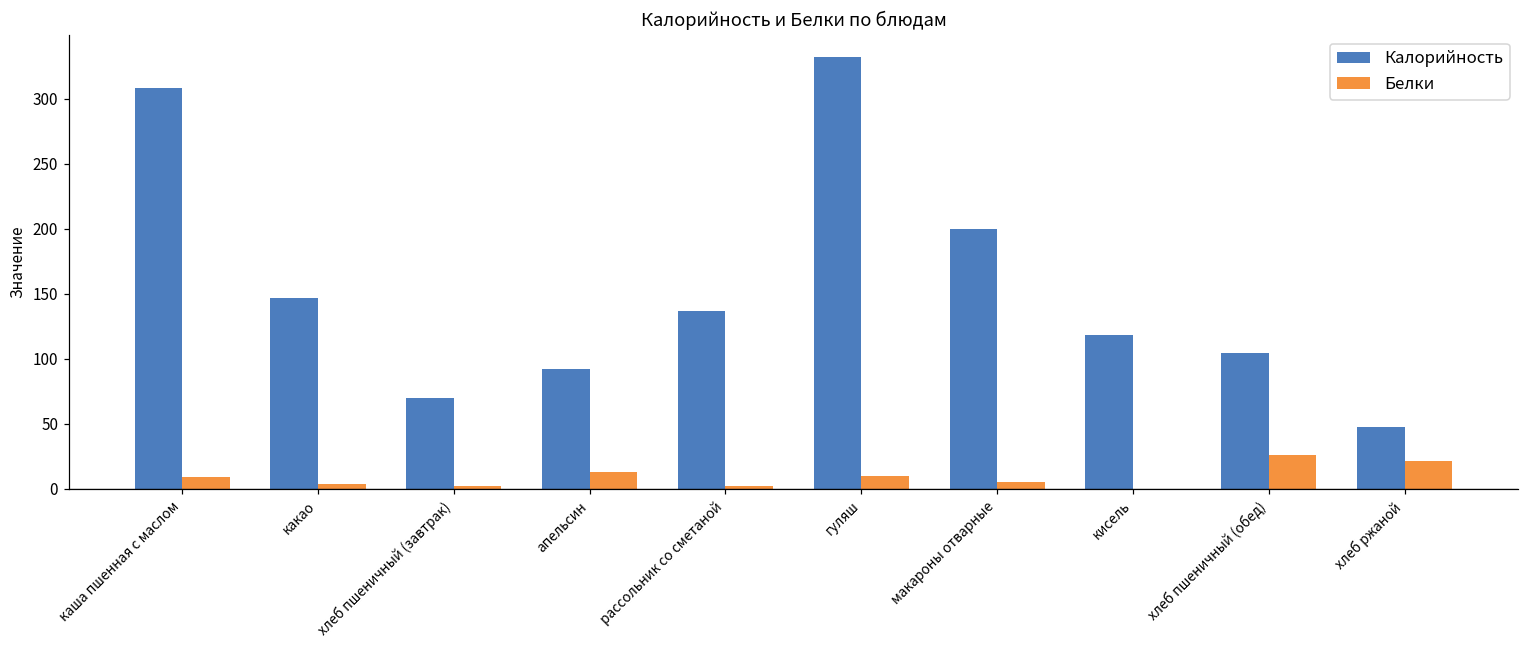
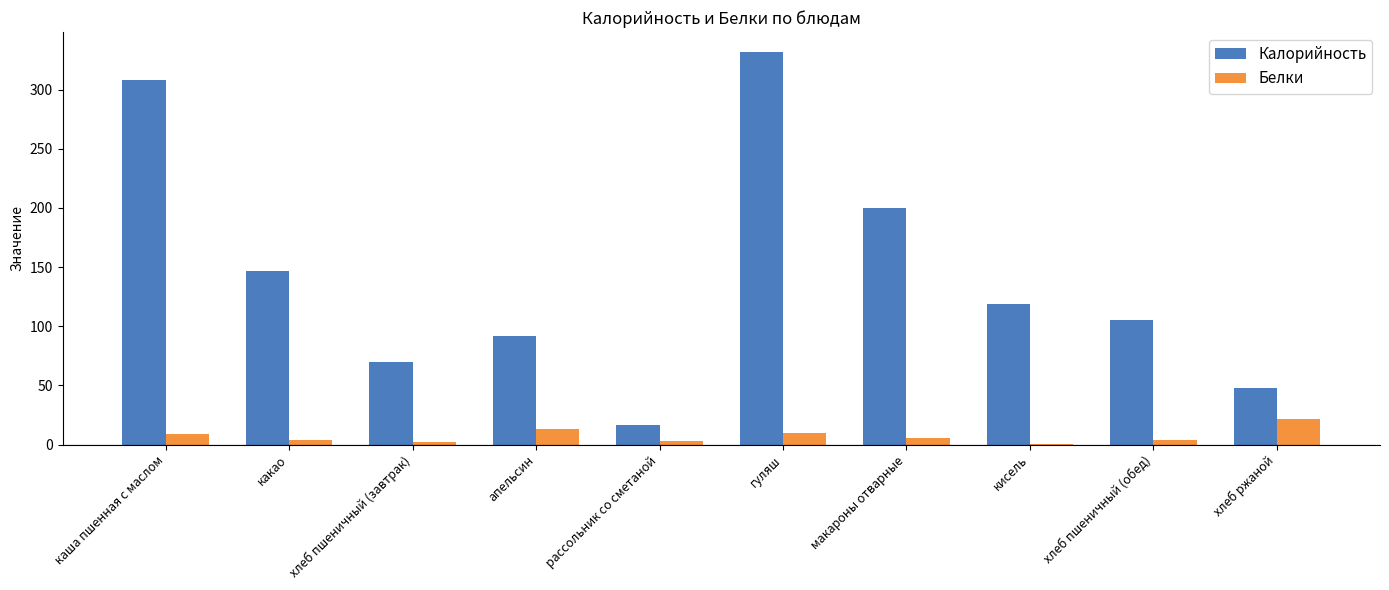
  {
    "Калорийность": {
      "каша пшенная с маслом": 308,
      "какао": 147,
      "хлеб пшеничный (завтрак)": 70,
      "апельсин": 92,
-     "рассольник со сметаной": 137,
+     "рассольник со сметаной": 17,
      "гуляш": 332,
      "макароны отварные": 200,
      "кисель": 119,
      "хлеб пшеничный (обед)": 105,
      "хлеб ржаной": 48
    },
    "Белки": {
      "каша пшенная с маслом": 9,
      "какао": 4,
      "хлеб пшеничный (завтрак)": 2,
      "апельсин": 13,
      "рассольник со сметаной": 3,
      "гуляш": 10,
      "макароны отварные": 5,
-     "хлеб пшеничный (обед)": 26,
+     "хлеб пшеничный (обед)": 3,
      "хлеб ржаной": 22
    }
  }
